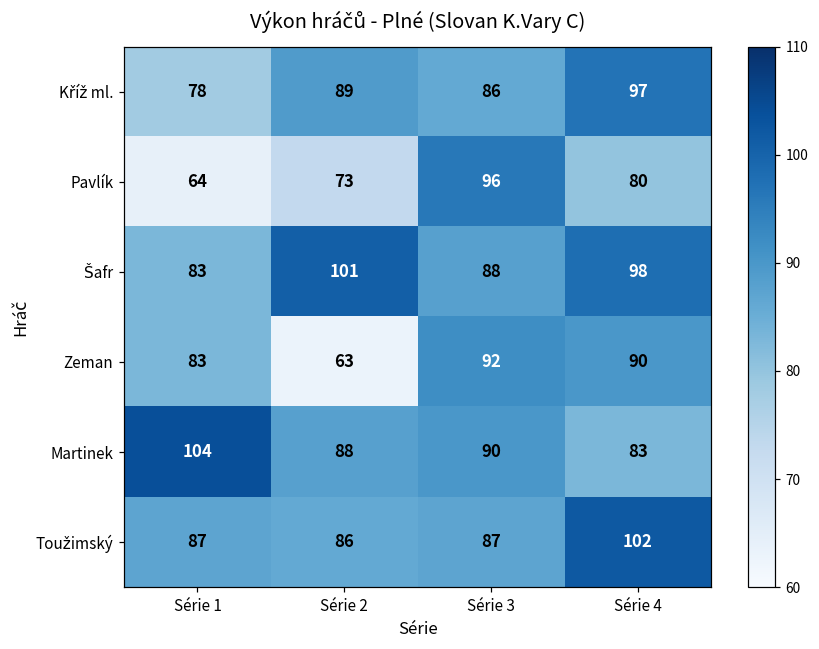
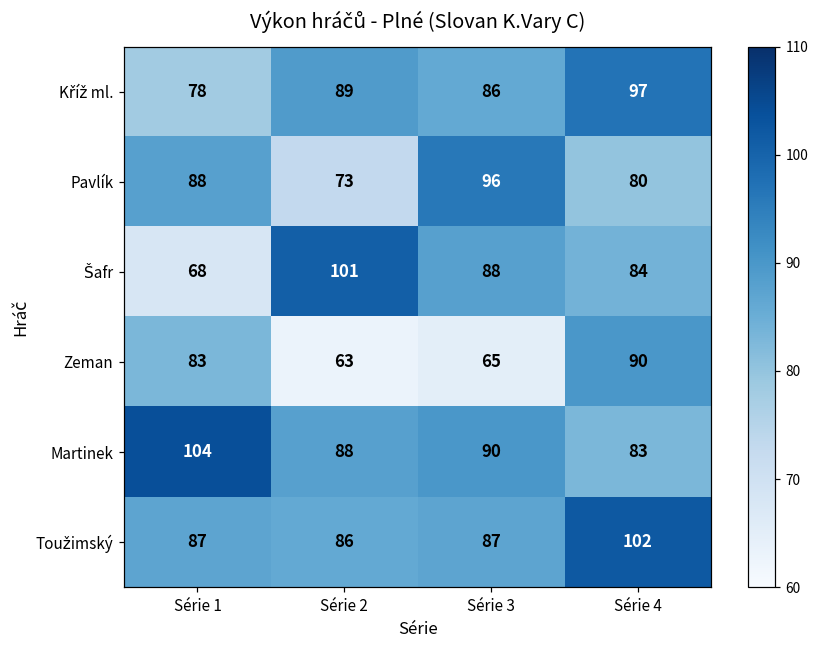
  {
    "Kříž ml.": {
      "Série 1": 78,
      "Série 2": 89,
      "Série 3": 86,
      "Série 4": 97
    },
    "Pavlík": {
-     "Série 1": 64,
+     "Série 1": 88,
      "Série 2": 73,
      "Série 3": 96,
      "Série 4": 80
    },
    "Šafr": {
-     "Série 1": 83,
+     "Série 1": 68,
      "Série 2": 101,
      "Série 3": 88,
-     "Série 4": 98
+     "Série 4": 84
    },
    "Zeman": {
      "Série 1": 83,
      "Série 2": 63,
-     "Série 3": 92,
+     "Série 3": 65,
      "Série 4": 90
    },
    "Martinek": {
      "Série 1": 104,
      "Série 2": 88,
      "Série 3": 90,
      "Série 4": 83
    },
    "Toužimský": {
      "Série 1": 87,
      "Série 2": 86,
      "Série 3": 87,
      "Série 4": 102
    }
  }
